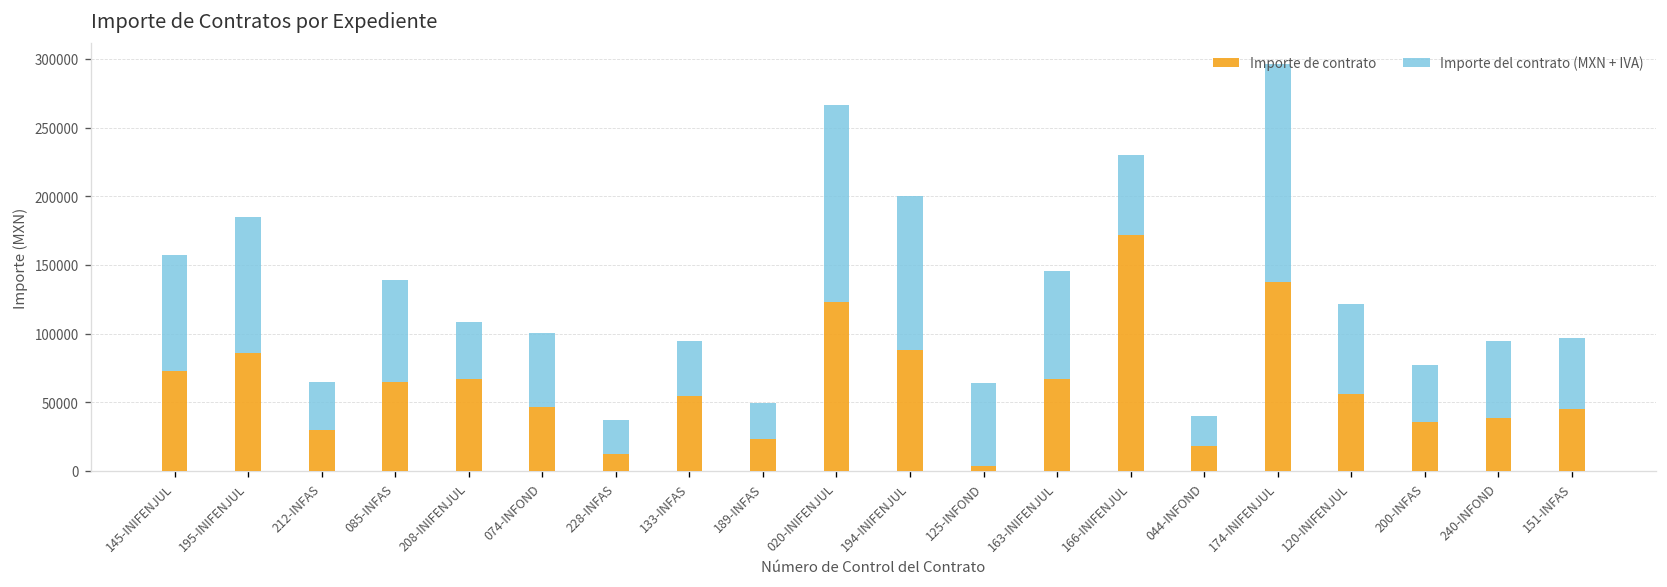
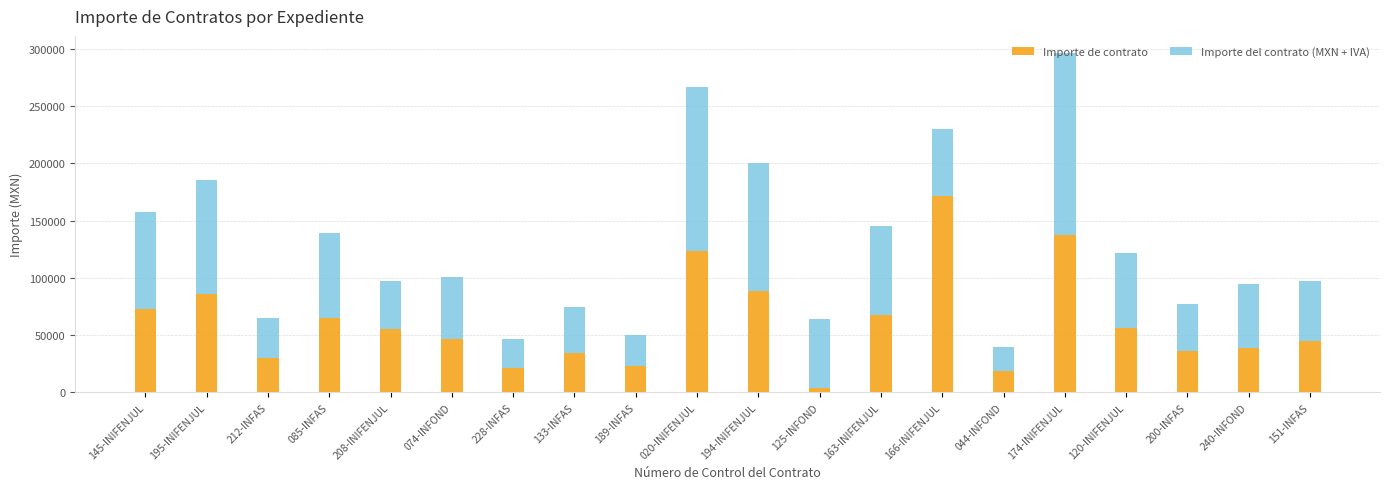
  {
    "Importe de contrato": {
      "145-INIFENJUL": 73000,
      "195-INIFENJUL": 86000,
      "212-INFAS": 30000,
      "085-INFAS": 64000,
-     "208-INIFENJUL": 67000,
+     "208-INIFENJUL": 55000,
      "074-INFOND": 47000,
-     "228-INFAS": 12000,
-     "133-INFAS": 55000,
+     "228-INFAS": 22000,
+     "133-INFAS": 34000,
      "189-INFAS": 23000,
      "020-INIFENJUL": 123000,
      "194-INIFENJUL": 88000,
      "125-INFOND": 4000,
      "163-INIFENJUL": 67000,
      "166-INIFENJUL": 172000,
      "044-INFOND": 18000,
      "174-INIFENJUL": 137000,
      "120-INIFENJUL": 56000,
      "200-INFAS": 36000,
      "240-INFOND": 39000,
      "151-INFAS": 45000
    },
    "Importe del contrato (MXN + IVA)": {
      "145-INIFENJUL": 85000,
      "195-INIFENJUL": 99000,
      "212-INFAS": 35000,
      "085-INFAS": 75000,
      "208-INIFENJUL": 42000,
      "074-INFOND": 54000,
      "228-INFAS": 25000,
      "133-INFAS": 40000,
      "189-INFAS": 27000,
      "020-INIFENJUL": 143000,
      "194-INIFENJUL": 112000,
      "125-INFOND": 60000,
      "163-INIFENJUL": 78000,
      "166-INIFENJUL": 58000,
      "044-INFOND": 21000,
      "174-INIFENJUL": 159000,
      "120-INIFENJUL": 65000,
      "200-INFAS": 42000,
      "240-INFOND": 56000,
      "151-INFAS": 52000
    }
  }
